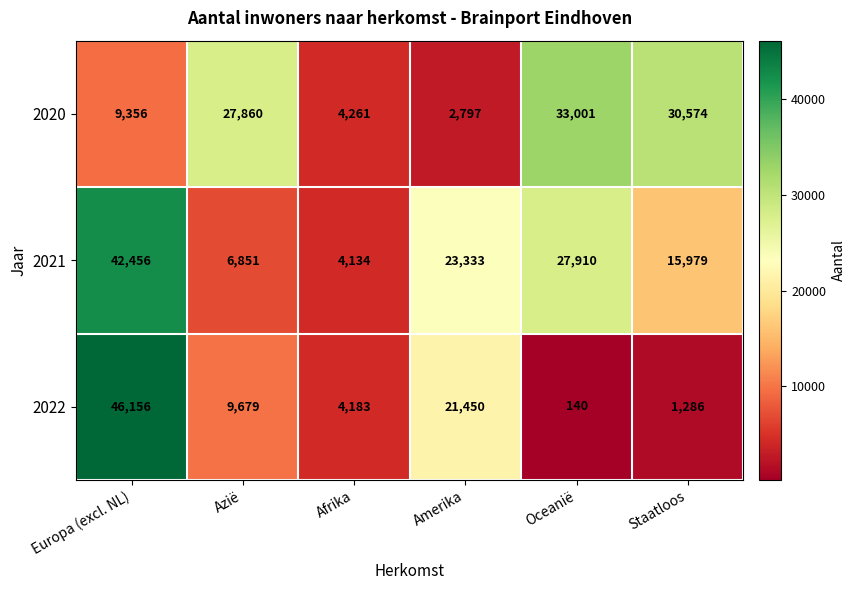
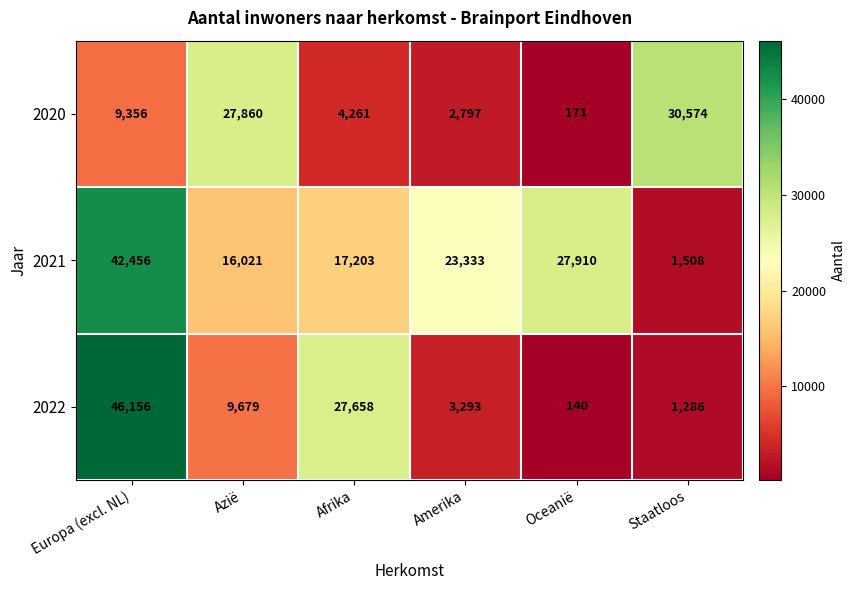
  {
    "2020": {
      "Europa (excl. NL)": "9,356",
      "Azië": "27,860",
      "Afrika": "4,261",
      "Amerika": "2,797",
-     "Oceanië": "33,001",
+     "Oceanië": "171",
      "Staatloos": "30,574"
    },
    "2021": {
      "Europa (excl. NL)": "42,456",
-     "Azië": "6,851",
-     "Afrika": "4,134",
+     "Azië": "16,021",
+     "Afrika": "17,203",
      "Amerika": "23,333",
      "Oceanië": "27,910",
-     "Staatloos": "15,979"
+     "Staatloos": "1,508"
    },
    "2022": {
      "Europa (excl. NL)": "46,156",
      "Azië": "9,679",
-     "Afrika": "4,183",
-     "Amerika": "21,450",
+     "Afrika": "27,658",
+     "Amerika": "3,293",
      "Oceanië": "140",
      "Staatloos": "1,286"
    }
  }
